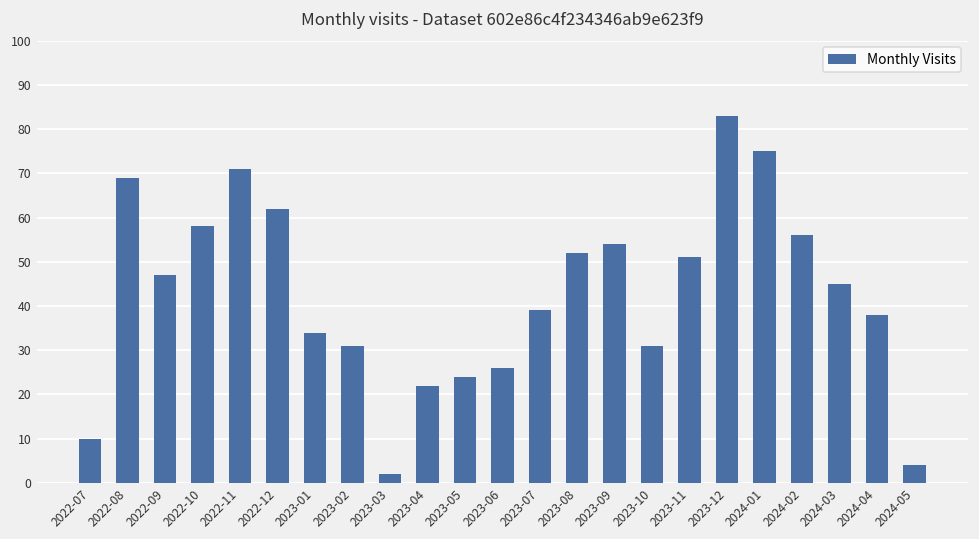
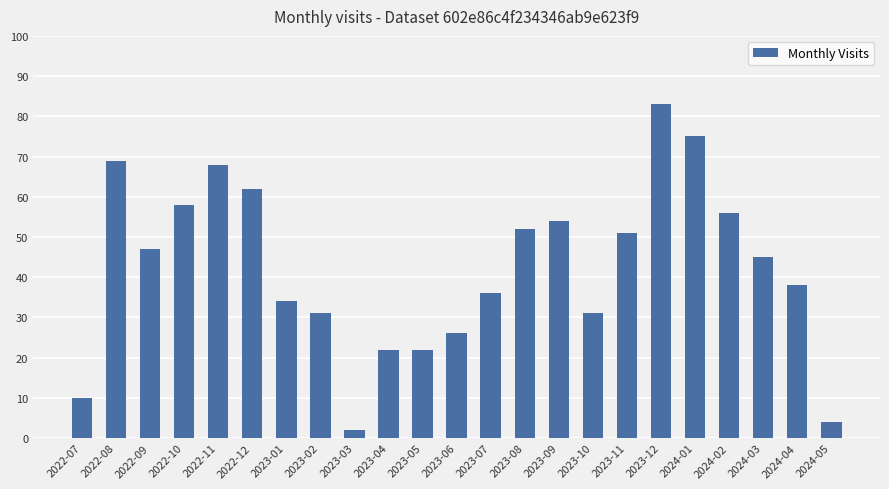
  {
    "2022-07": 10,
    "2022-08": 69,
    "2022-09": 47,
    "2022-10": 58,
-   "2022-11": 71,
+   "2022-11": 68,
    "2022-12": 62,
    "2023-01": 34,
    "2023-02": 31,
    "2023-03": 2,
    "2023-04": 22,
-   "2023-05": 24,
+   "2023-05": 22,
    "2023-06": 26,
-   "2023-07": 39,
+   "2023-07": 36,
    "2023-08": 52,
    "2023-09": 54,
    "2023-10": 31,
    "2023-11": 51,
    "2023-12": 83,
    "2024-01": 75,
    "2024-02": 56,
    "2024-03": 45,
    "2024-04": 38,
    "2024-05": 4
  }
